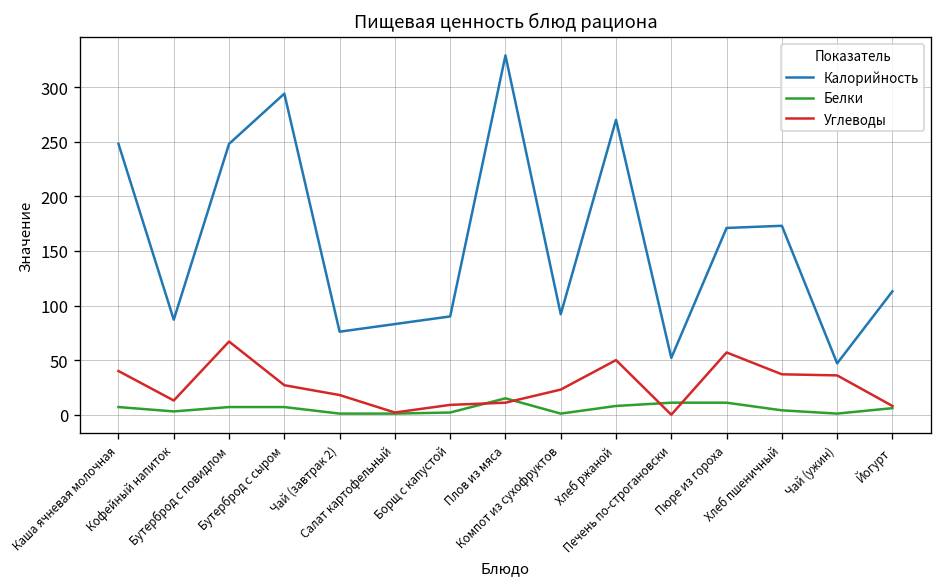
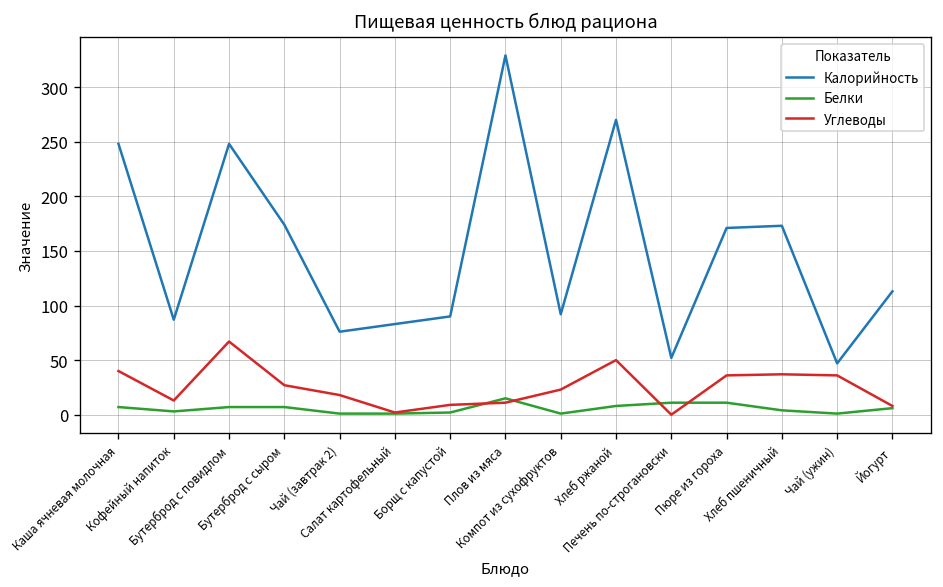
  {
    "Калорийность": {
      "Каша ячневая молочная": 250,
      "Кофейный напиток": 90,
      "Бутерброд с повидлом": 250,
-     "Бутерброд с сыром": 290,
+     "Бутерброд с сыром": 170,
      "Чай (завтрак 2)": 80,
      "Салат картофельный": 80,
      "Борщ с капустой": 90,
      "Плов из мяса": 330,
      "Компот из сухофруктов": 90,
      "Хлеб ржаной": 270,
      "Печень по-строгановски": 50,
      "Пюре из гороха": 170,
      "Хлеб пшеничный": 170,
      "Чай (ужин)": 50,
      "Йогурт": 110
    },
    "Белки": {
      "Каша ячневая молочная": 10,
      "Кофейный напиток": 0,
      "Бутерброд с повидлом": 10,
      "Бутерброд с сыром": 10,
      "Чай (завтрак 2)": 0,
      "Борщ с капустой": 0,
      "Плов из мяса": 20,
      "Компот из сухофруктов": 0,
      "Хлеб ржаной": 10,
      "Печень по-строгановски": 10,
      "Пюре из гороха": 10,
      "Хлеб пшеничный": 0,
      "Чай (ужин)": 0
    },
    "Углеводы": {
      "Каша ячневая молочная": 40,
      "Кофейный напиток": 10,
      "Бутерброд с повидлом": 70,
      "Бутерброд с сыром": 30,
      "Чай (завтрак 2)": 20,
      "Борщ с капустой": 10,
      "Плов из мяса": 10,
      "Компот из сухофруктов": 20,
      "Хлеб ржаной": 50,
      "Печень по-строгановски": 0,
-     "Пюре из гороха": 60,
+     "Пюре из гороха": 40,
      "Хлеб пшеничный": 40,
      "Чай (ужин)": 40
    }
  }
